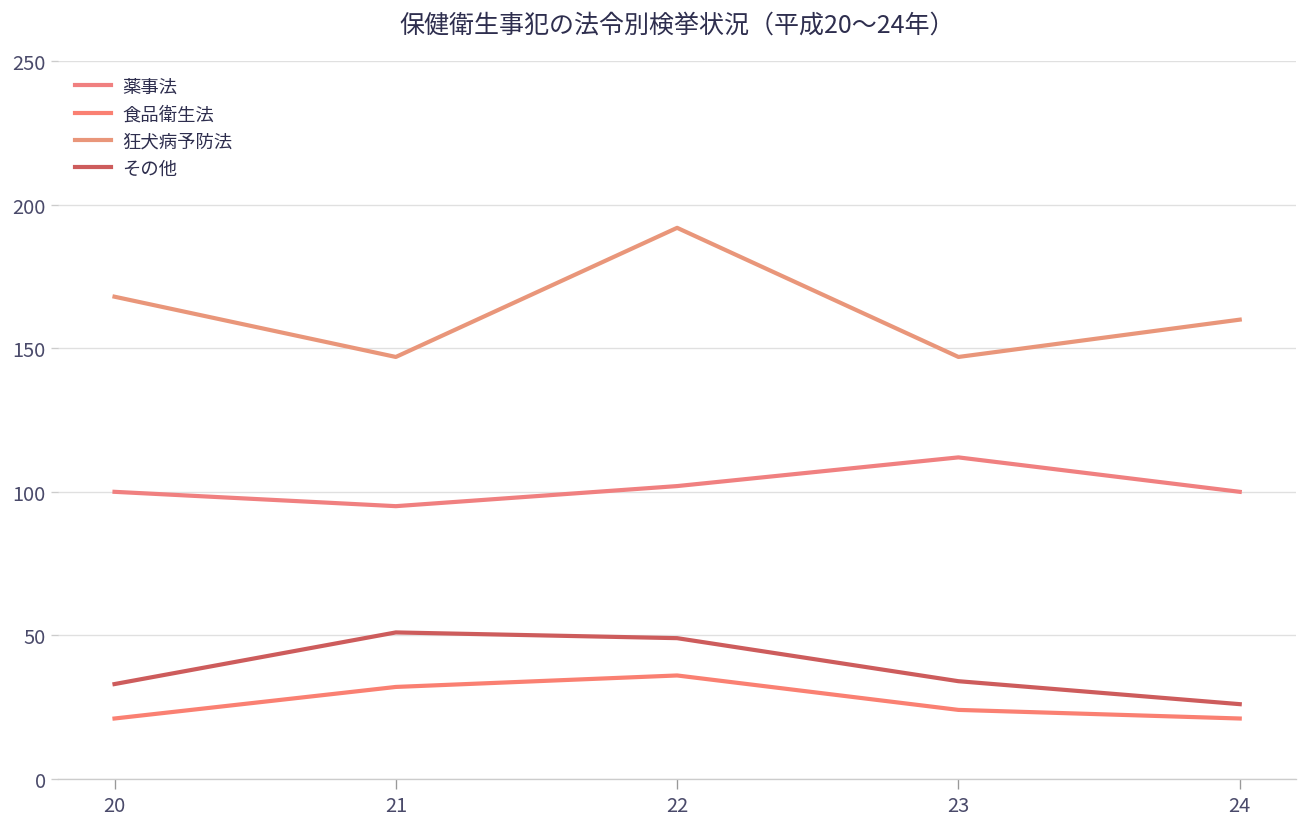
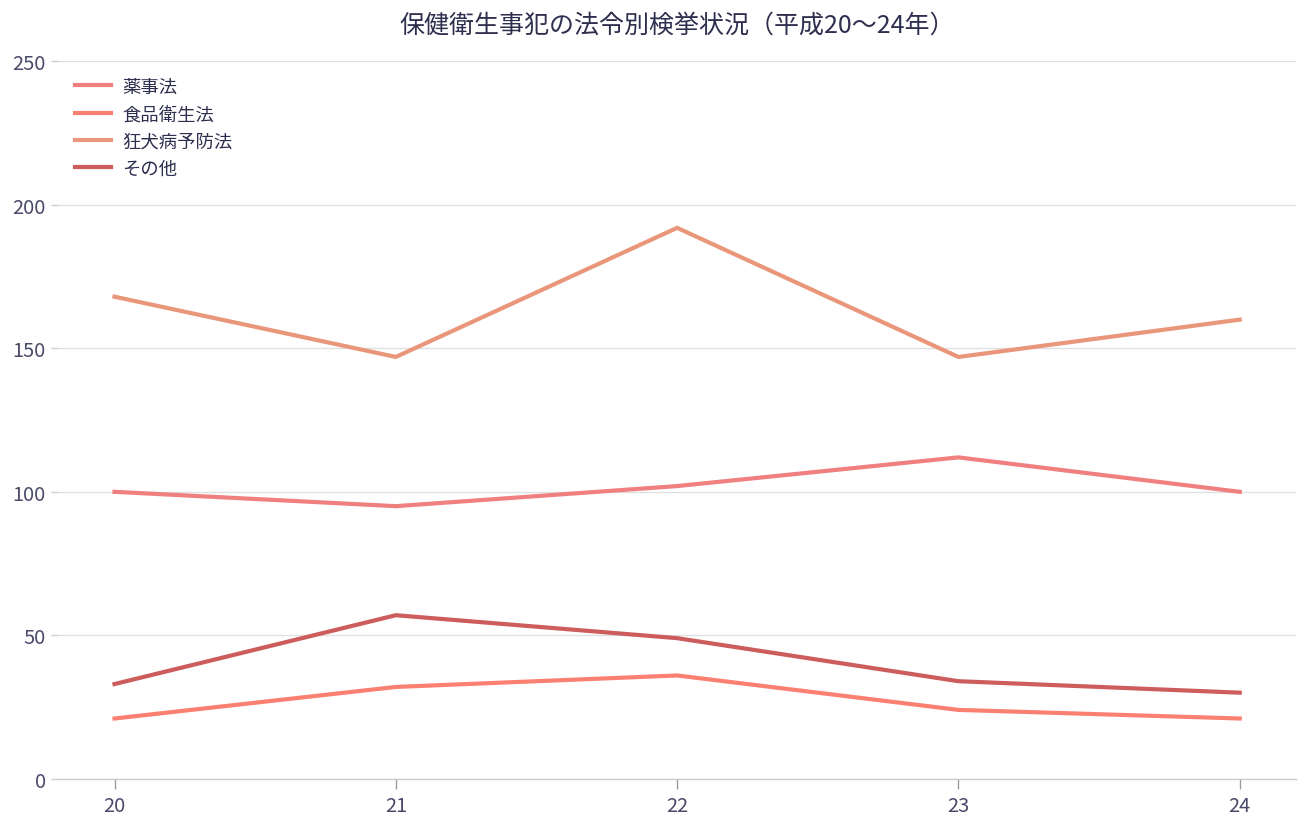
  {
    "その他": {
      "20": 33,
-     "21": 51,
+     "21": 57,
      "22": 49,
      "23": 34,
-     "24": 26
+     "24": 30
    }
  }
